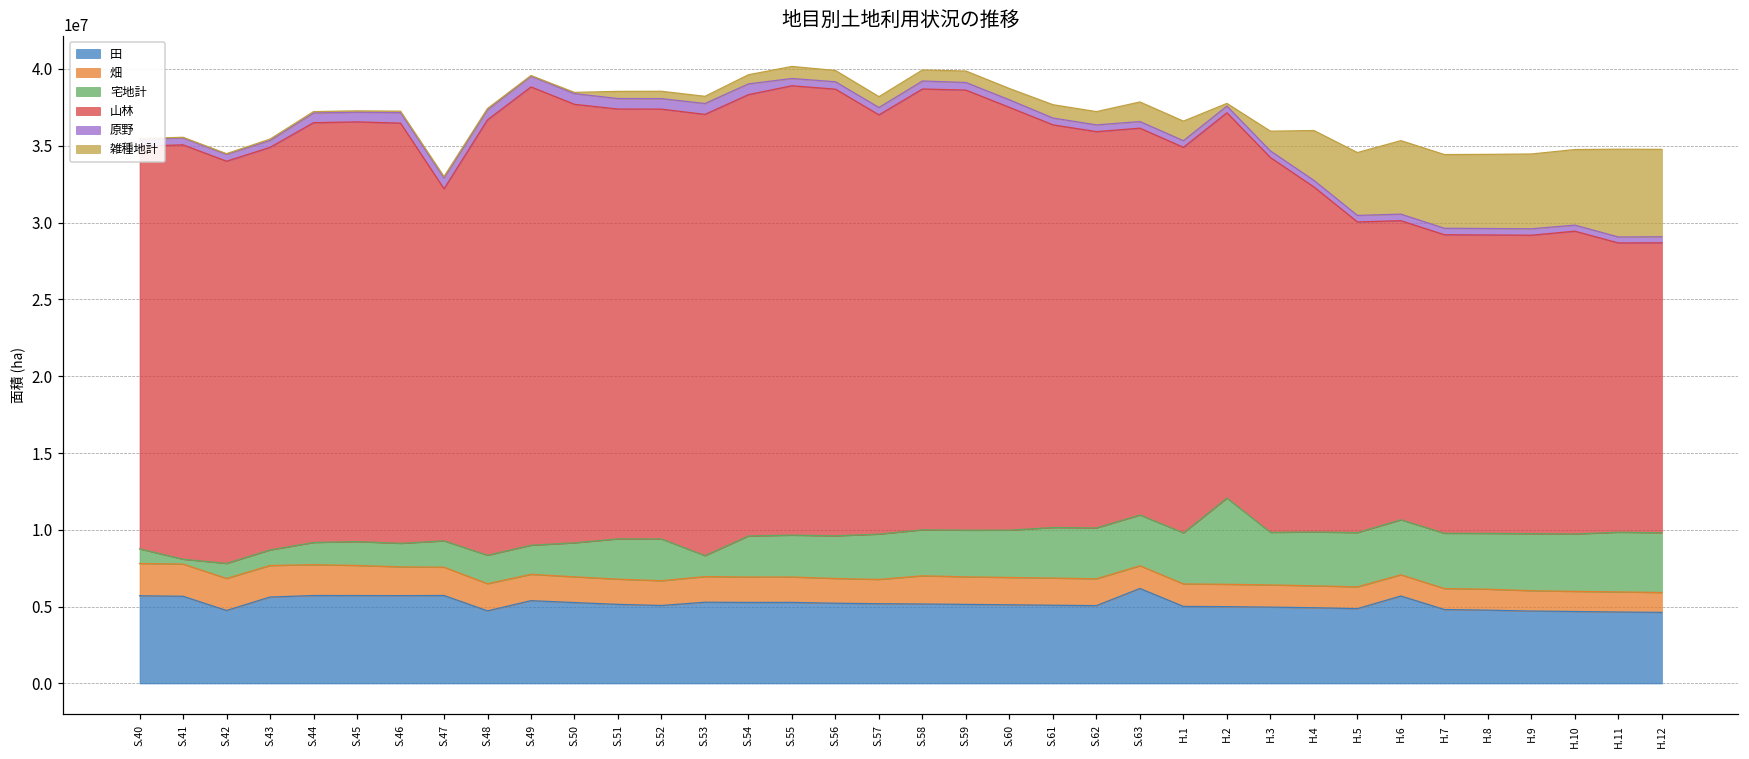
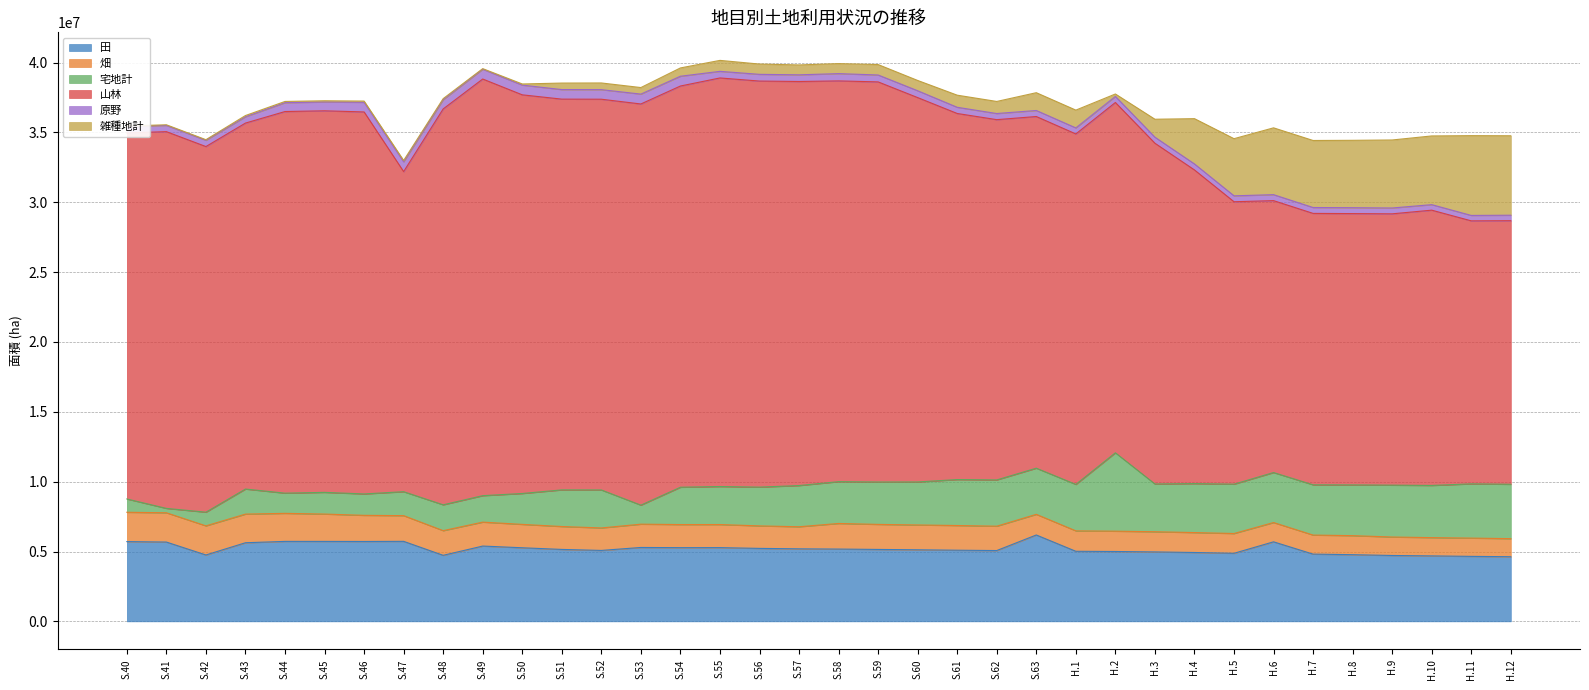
  {
    "田": {
      "S.40": 5700000,
      "S.41": 5700000,
      "S.42": 4800000,
      "S.43": 5600000,
      "S.44": 5700000,
      "S.45": 5700000,
      "S.46": 5700000,
      "S.47": 5700000,
      "S.48": 4700000,
      "S.49": 5400000,
      "S.50": 5300000,
      "S.51": 5100000,
      "S.52": 5100000,
      "S.53": 5300000,
      "S.54": 5300000,
      "S.55": 5300000,
      "S.56": 5200000,
      "S.57": 5200000,
      "S.58": 5200000,
      "S.59": 5100000,
      "S.60": 5100000,
      "S.61": 5100000,
      "S.62": 5100000,
      "S.63": 6200000,
      "H.1": 5000000,
      "H.2": 5000000,
      "H.3": 5000000,
      "H.4": 4900000,
      "H.5": 4900000,
      "H.6": 5700000,
      "H.7": 4800000,
      "H.8": 4800000,
      "H.9": 4700000,
      "H.10": 4700000,
      "H.11": 4700000,
      "H.12": 4600000
    },
    "宅地計": {
      "S.40": 1000000,
      "S.41": 300000,
      "S.42": 1000000,
-     "S.43": 1000000,
+     "S.43": 1800000,
      "S.44": 1400000,
      "S.45": 1600000,
      "S.46": 1500000,
      "S.47": 1700000,
      "S.48": 1900000,
      "S.49": 1900000,
      "S.50": 2200000,
      "S.51": 2600000,
      "S.52": 2700000,
      "S.53": 1400000,
      "S.54": 2700000,
      "S.55": 2700000,
      "S.56": 2800000,
      "S.57": 3000000,
      "S.58": 3000000,
      "S.59": 3000000,
      "S.60": 3100000,
      "S.61": 3300000,
      "S.62": 3300000,
      "S.63": 3300000,
      "H.1": 3300000,
      "H.2": 5600000,
      "H.3": 3400000,
      "H.4": 3500000,
      "H.5": 3500000,
      "H.6": 3600000,
      "H.7": 3600000,
      "H.8": 3600000,
      "H.9": 3700000,
      "H.10": 3700000,
      "H.11": 3900000,
      "H.12": 3900000
    },
    "山林": {
      "S.41": 27000000,
      "S.42": 26200000,
      "S.43": 26200000,
      "S.44": 27300000,
      "S.45": 27300000,
      "S.46": 27300000,
      "S.47": 22900000,
      "S.48": 28300000,
      "S.49": 29800000,
      "S.50": 28500000,
      "S.51": 28000000,
      "S.52": 28000000,
      "S.53": 28700000,
      "S.54": 28700000,
      "S.55": 29200000,
      "S.56": 29100000,
-     "S.57": 27300000,
+     "S.57": 28900000,
      "S.58": 28700000,
      "S.59": 28600000,
      "S.60": 27500000,
      "S.61": 26200000,
      "S.62": 25800000,
      "S.63": 25200000,
      "H.1": 25100000,
      "H.2": 25100000,
      "H.3": 24400000,
      "H.4": 22500000,
      "H.5": 20200000,
      "H.6": 19500000,
      "H.7": 19400000,
      "H.8": 19400000,
      "H.9": 19400000,
      "H.10": 19700000,
      "H.11": 18800000,
      "H.12": 18900000
    },
    "原野": {
      "S.51": 700000,
      "S.52": 700000,
      "S.53": 700000,
      "S.54": 700000,
      "S.55": 500000,
      "S.56": 500000,
      "S.57": 500000,
      "S.58": 500000,
      "S.59": 500000,
      "S.60": 500000,
      "S.61": 400000,
      "S.62": 400000,
      "S.63": 400000,
      "H.1": 400000,
      "H.3": 400000,
      "H.4": 400000,
      "H.5": 400000,
      "H.6": 400000,
      "H.7": 400000,
      "H.8": 400000,
      "H.9": 400000,
      "H.10": 400000,
      "H.11": 400000,
      "H.12": 400000
    }
  }
